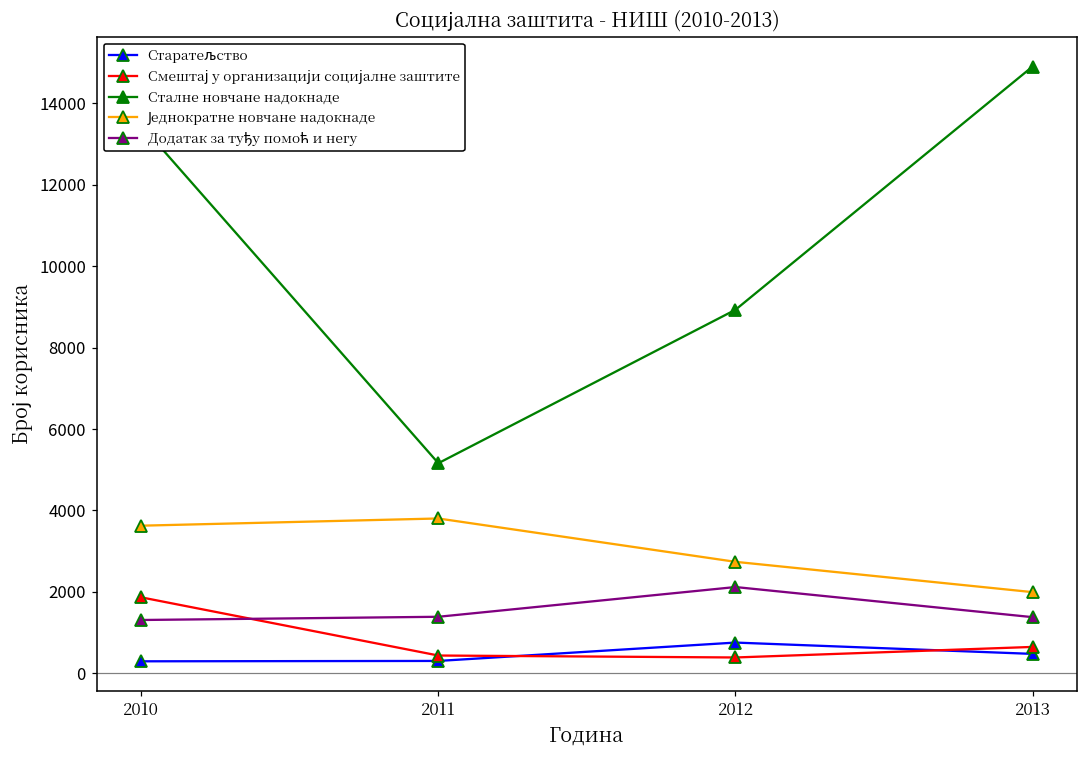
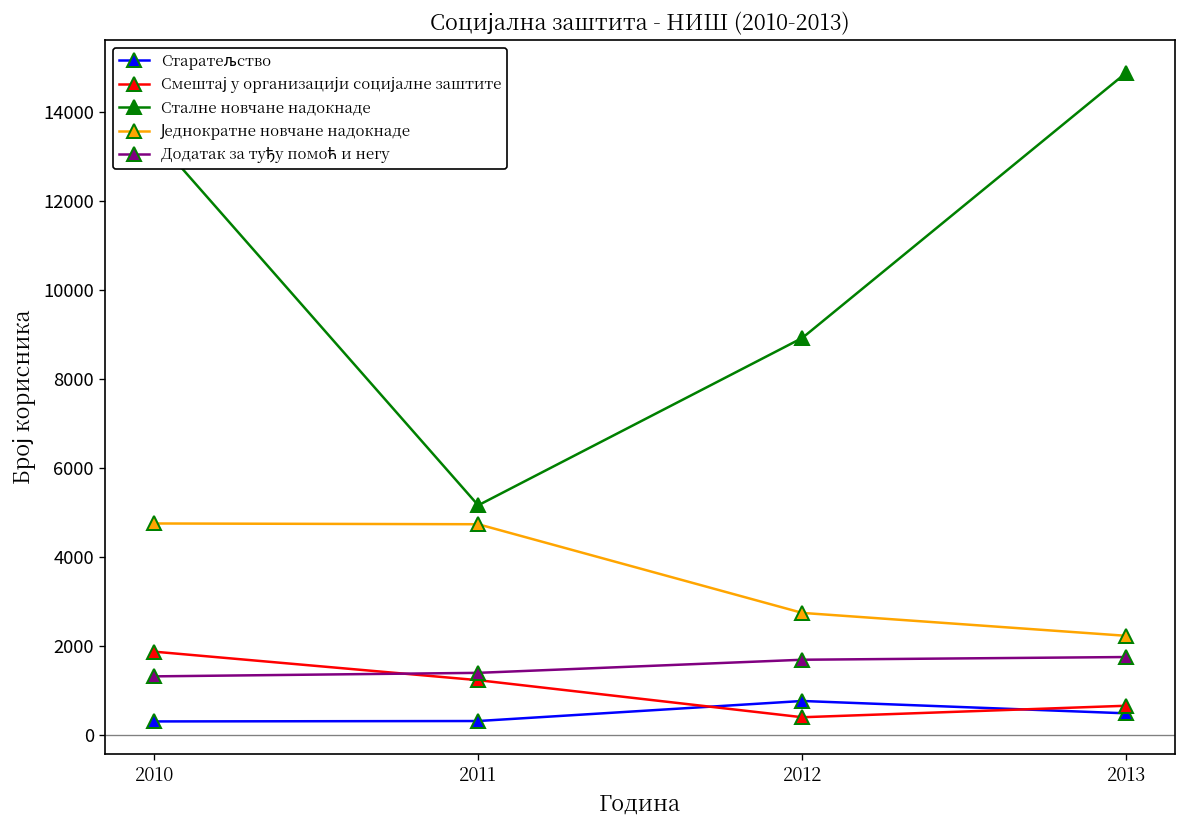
  {
    "Старатељство": {
      "2010": 300,
      "2011": 300,
      "2012": 800,
      "2013": 500
    },
    "Смештај у организацији социјалне заштите": {
      "2010": 1900,
-     "2011": 400,
+     "2011": 1200,
      "2012": 400,
      "2013": 700
    },
    "Сталне новчане надокнаде": {
      "2011": 5200,
      "2012": 8900,
      "2013": 14900
    },
    "Једнократне новчане надокнаде": {
-     "2010": 3600,
-     "2011": 3800,
+     "2010": 4800,
+     "2011": 4700,
      "2012": 2700,
-     "2013": 2000
+     "2013": 2200
    },
    "Додатак за туђу помоћ и негу": {
      "2010": 1300,
      "2011": 1400,
-     "2012": 2100,
-     "2013": 1400
+     "2012": 1700,
+     "2013": 1700
    }
  }
